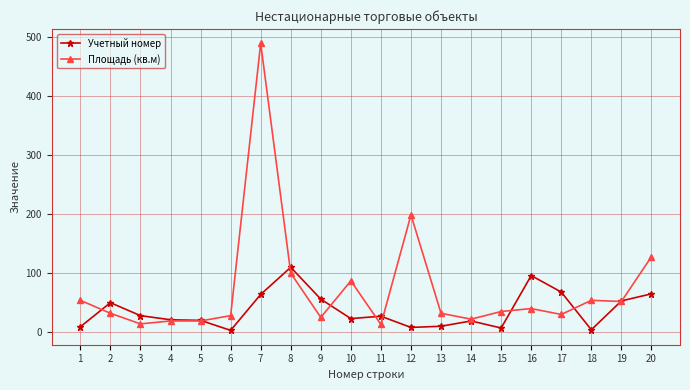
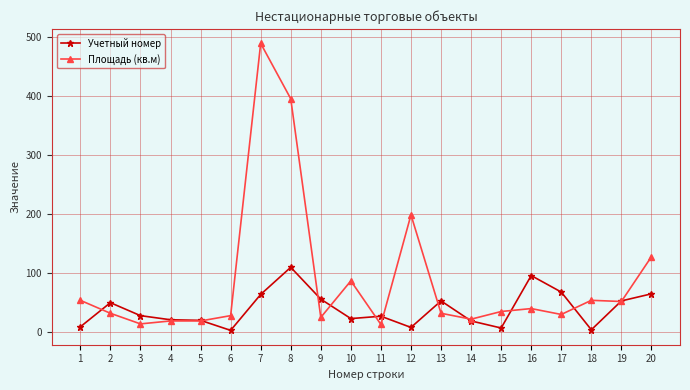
  {
    "Учетный номер": {
      "1": 10,
      "2": 50,
      "3": 30,
      "6": 0,
      "7": 60,
      "8": 110,
      "9": 60,
      "10": 20,
      "11": 30,
      "12": 10,
-     "13": 10,
+     "13": 50,
      "15": 10,
      "16": 100,
      "17": 70,
      "18": 0,
      "20": 70
    },
    "Площадь (кв.м)": {
      "1": 50,
      "2": 30,
      "3": 10,
      "6": 30,
      "7": 490,
-     "8": 100,
+     "8": 400,
      "9": 30,
      "10": 90,
      "11": 10,
      "12": 200,
      "13": 30,
      "15": 40,
      "16": 40,
      "17": 30,
      "18": 50,
      "20": 130
    }
  }
